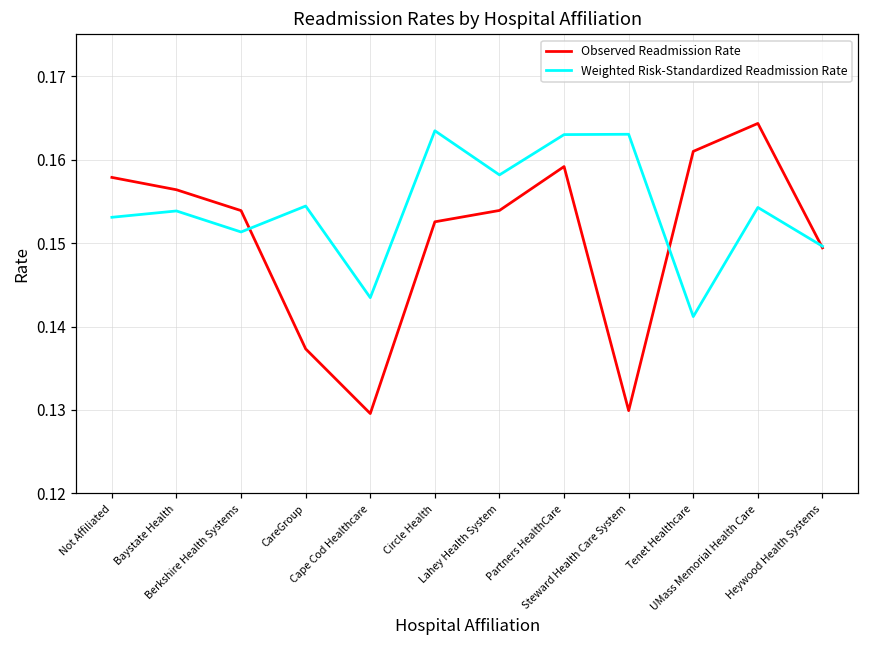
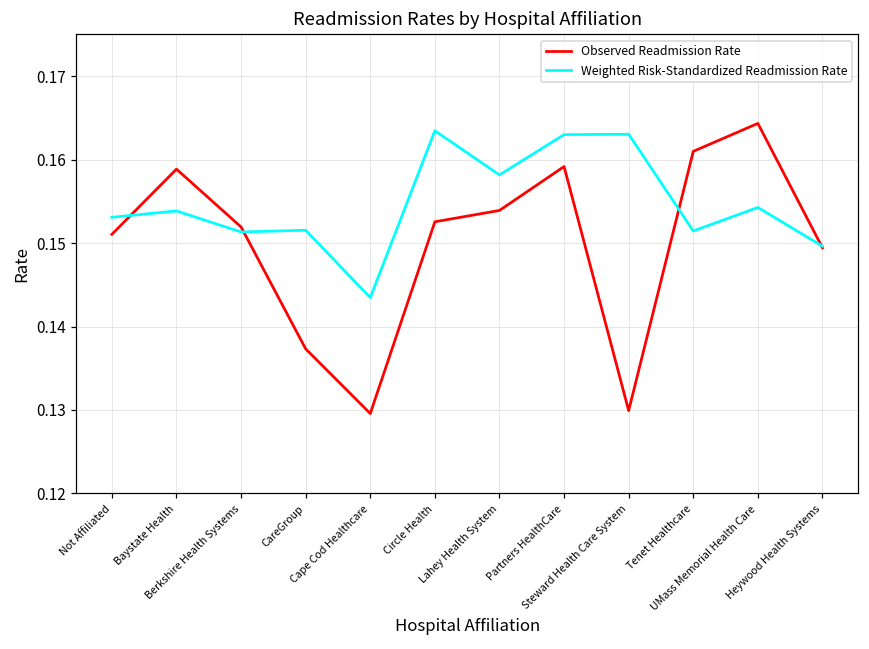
  {
    "Observed Readmission Rate": {
-     "Not Affiliated": 0.158,
-     "Baystate Health": 0.156,
-     "Berkshire Health Systems": 0.154,
+     "Not Affiliated": 0.151,
+     "Baystate Health": 0.159,
+     "Berkshire Health Systems": 0.152,
      "CareGroup": 0.137,
      "Cape Cod Healthcare": 0.130,
      "Circle Health": 0.153,
      "Lahey Health System": 0.154,
      "Partners HealthCare": 0.159,
      "Steward Health Care System": 0.130,
      "Tenet Healthcare": 0.161,
      "UMass Memorial Health Care": 0.164
    },
    "Weighted Risk-Standardized Readmission Rate": {
      "Not Affiliated": 0.153,
      "Baystate Health": 0.154,
      "Berkshire Health Systems": 0.151,
-     "CareGroup": 0.154,
+     "CareGroup": 0.152,
      "Cape Cod Healthcare": 0.143,
      "Circle Health": 0.163,
      "Lahey Health System": 0.158,
      "Partners HealthCare": 0.163,
      "Steward Health Care System": 0.163,
-     "Tenet Healthcare": 0.141,
+     "Tenet Healthcare": 0.151,
      "UMass Memorial Health Care": 0.154
    }
  }
